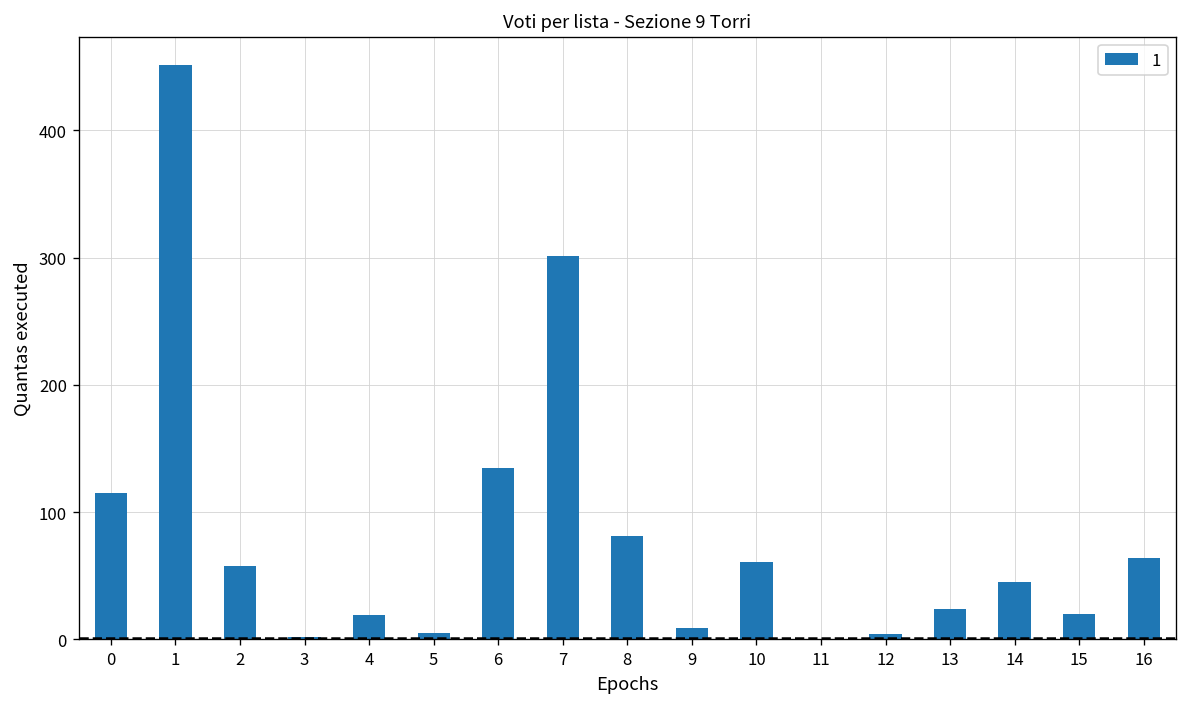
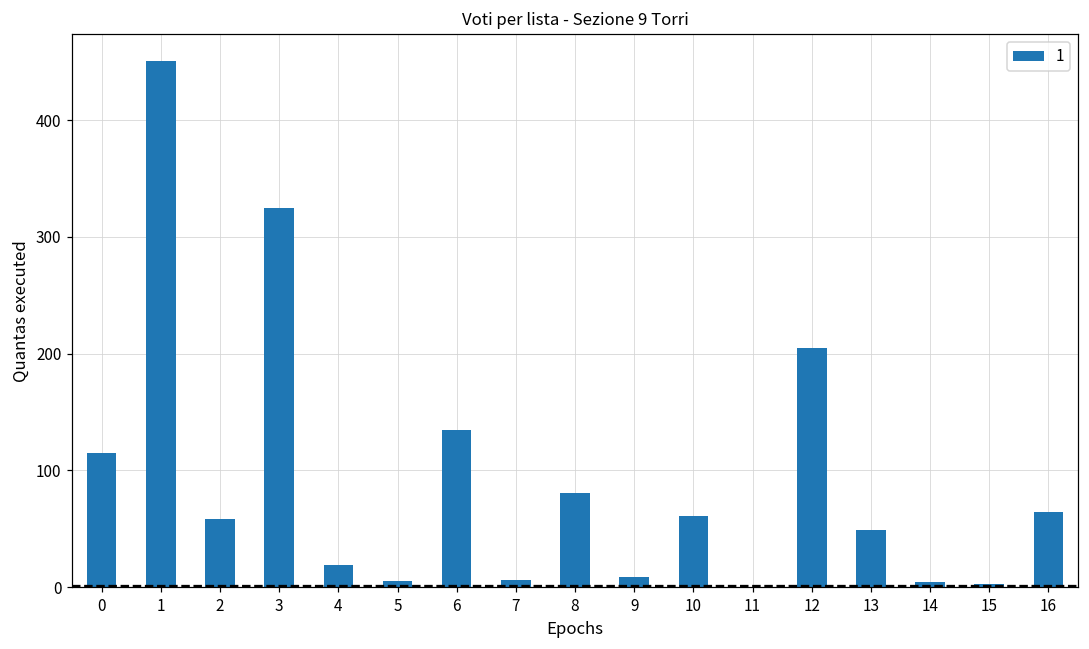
  {
    "0": 115,
    "1": 451,
    "2": 58,
-   "3": 2,
+   "3": 325,
    "4": 19,
    "5": 5,
    "6": 135,
-   "7": 301,
+   "7": 6,
    "8": 81,
    "9": 9,
    "10": 61,
    "11": 0,
-   "12": 4,
-   "13": 24,
-   "14": 45,
-   "15": 20,
+   "12": 205,
+   "13": 49,
+   "14": 4,
+   "15": 3,
    "16": 64
  }
